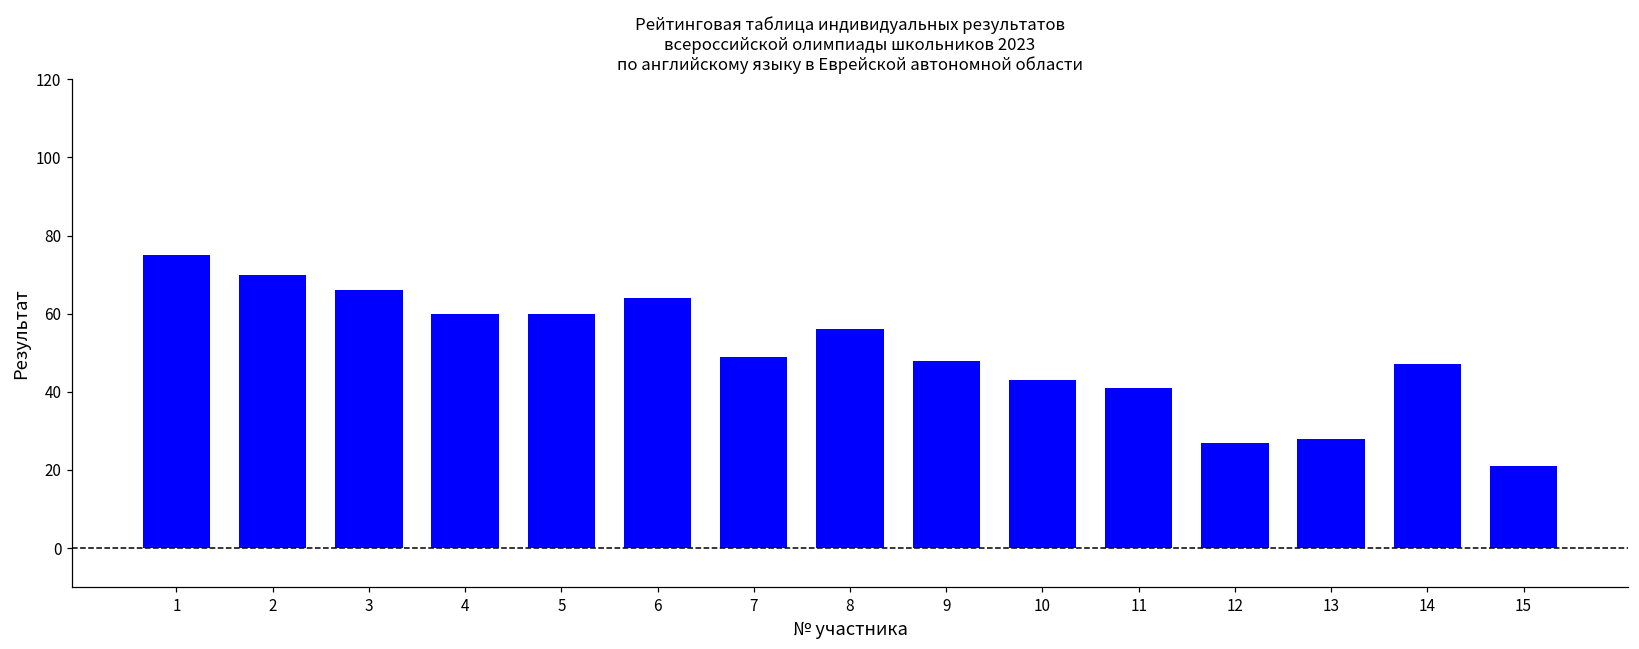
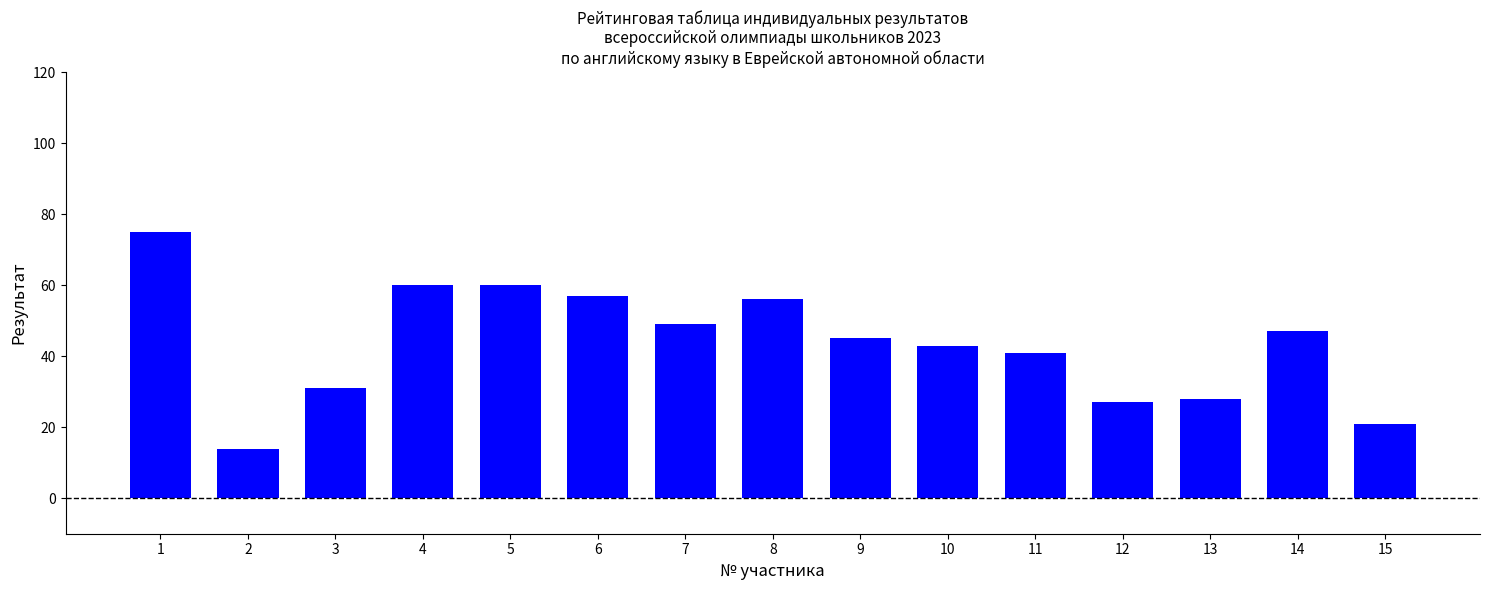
  {
    "1": 75,
-   "2": 70,
-   "3": 66,
+   "2": 14,
+   "3": 31,
    "4": 60,
    "5": 60,
-   "6": 64,
+   "6": 57,
    "7": 49,
    "8": 56,
-   "9": 48,
+   "9": 45,
    "10": 43,
    "11": 41,
    "12": 27,
    "13": 28,
    "14": 47,
    "15": 21
  }
